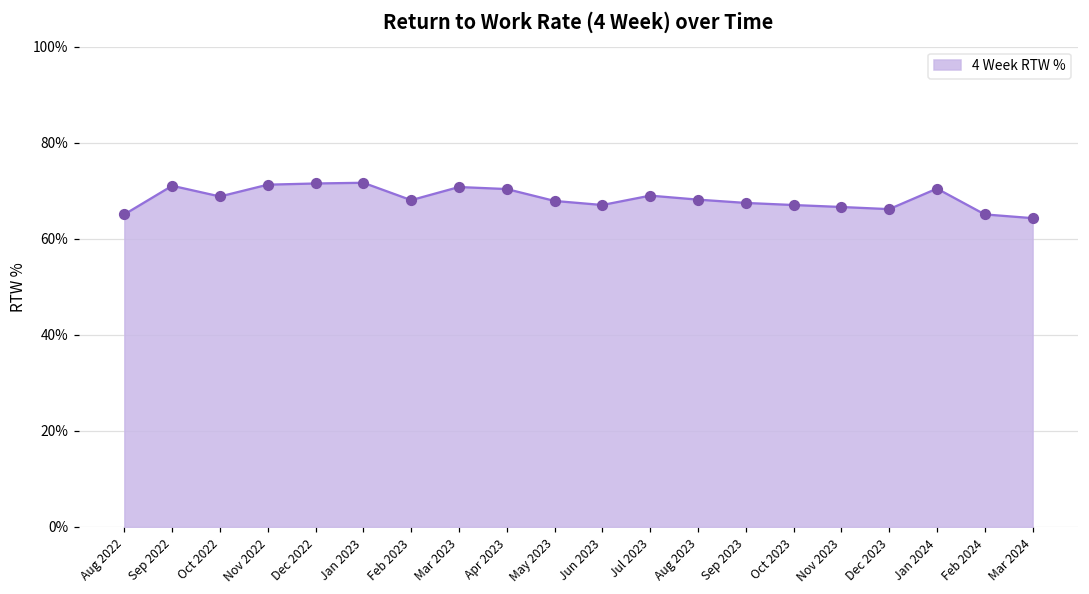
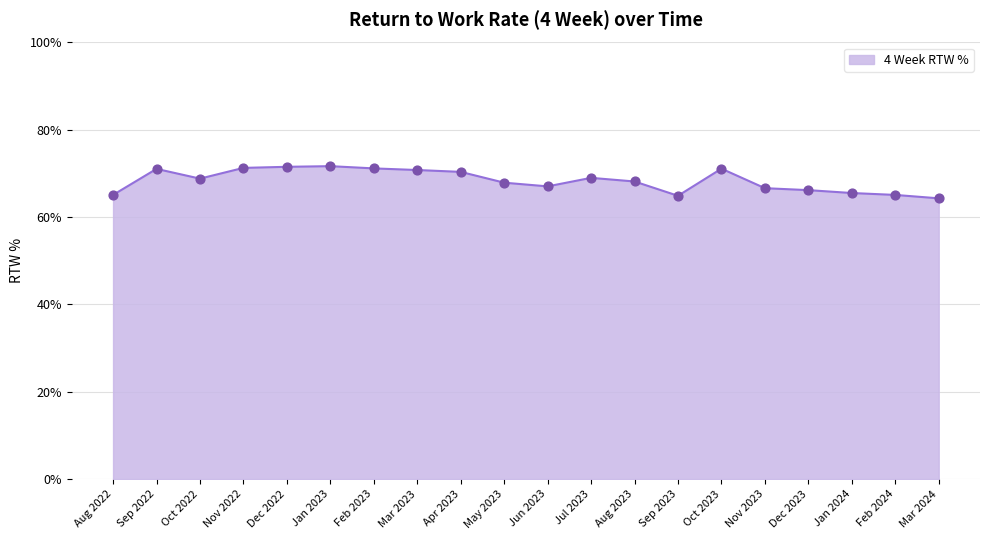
  {
    "Aug 2022": "65%",
    "Sep 2022": "71%",
    "Oct 2022": "69%",
    "Nov 2022": "71%",
    "Dec 2022": "72%",
    "Jan 2023": "72%",
-   "Feb 2023": "68%",
+   "Feb 2023": "71%",
    "Mar 2023": "71%",
    "Apr 2023": "70%",
    "May 2023": "68%",
    "Jun 2023": "67%",
    "Jul 2023": "69%",
    "Aug 2023": "68%",
-   "Sep 2023": "67%",
-   "Oct 2023": "67%",
+   "Sep 2023": "65%",
+   "Oct 2023": "71%",
    "Nov 2023": "67%",
    "Dec 2023": "66%",
-   "Jan 2024": "70%",
+   "Jan 2024": "66%",
    "Feb 2024": "65%",
    "Mar 2024": "64%"
  }
